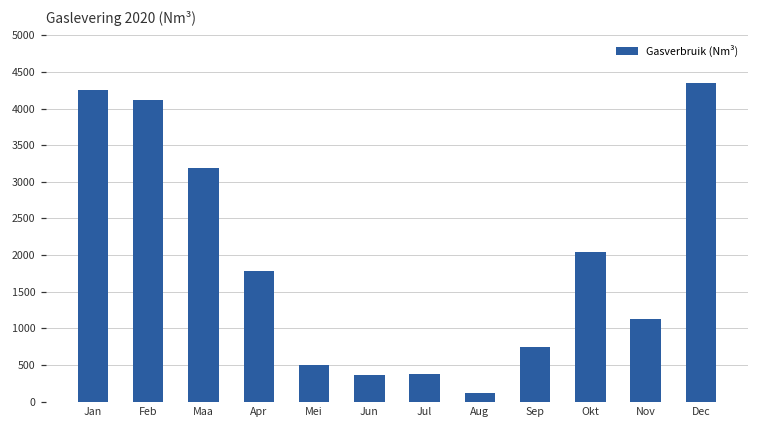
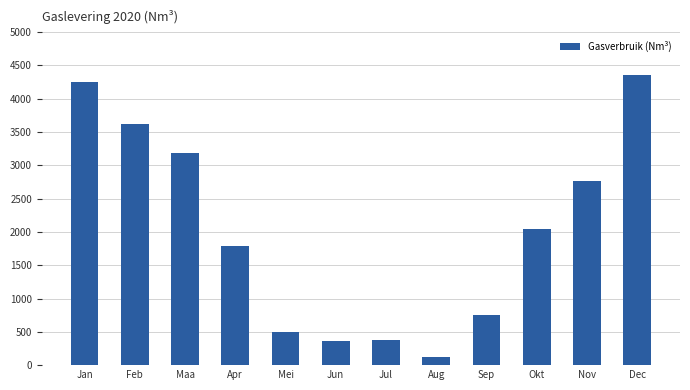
  {
    "Jan": 4300,
-   "Feb": 4100,
+   "Feb": 3600,
    "Maa": 3200,
    "Apr": 1800,
    "Mei": 500,
    "Jun": 400,
    "Jul": 400,
    "Aug": 100,
    "Sep": 700,
    "Okt": 2000,
-   "Nov": 1100,
+   "Nov": 2800,
    "Dec": 4400
  }
